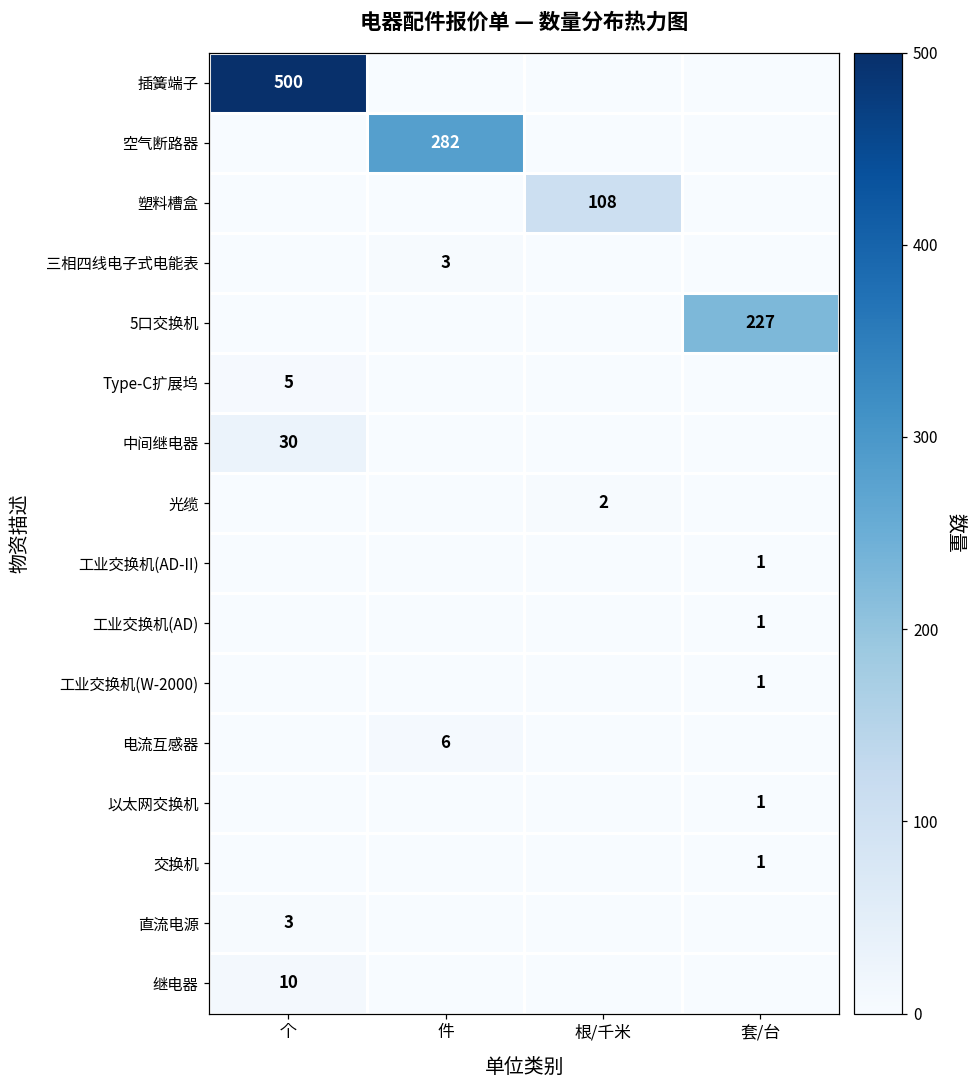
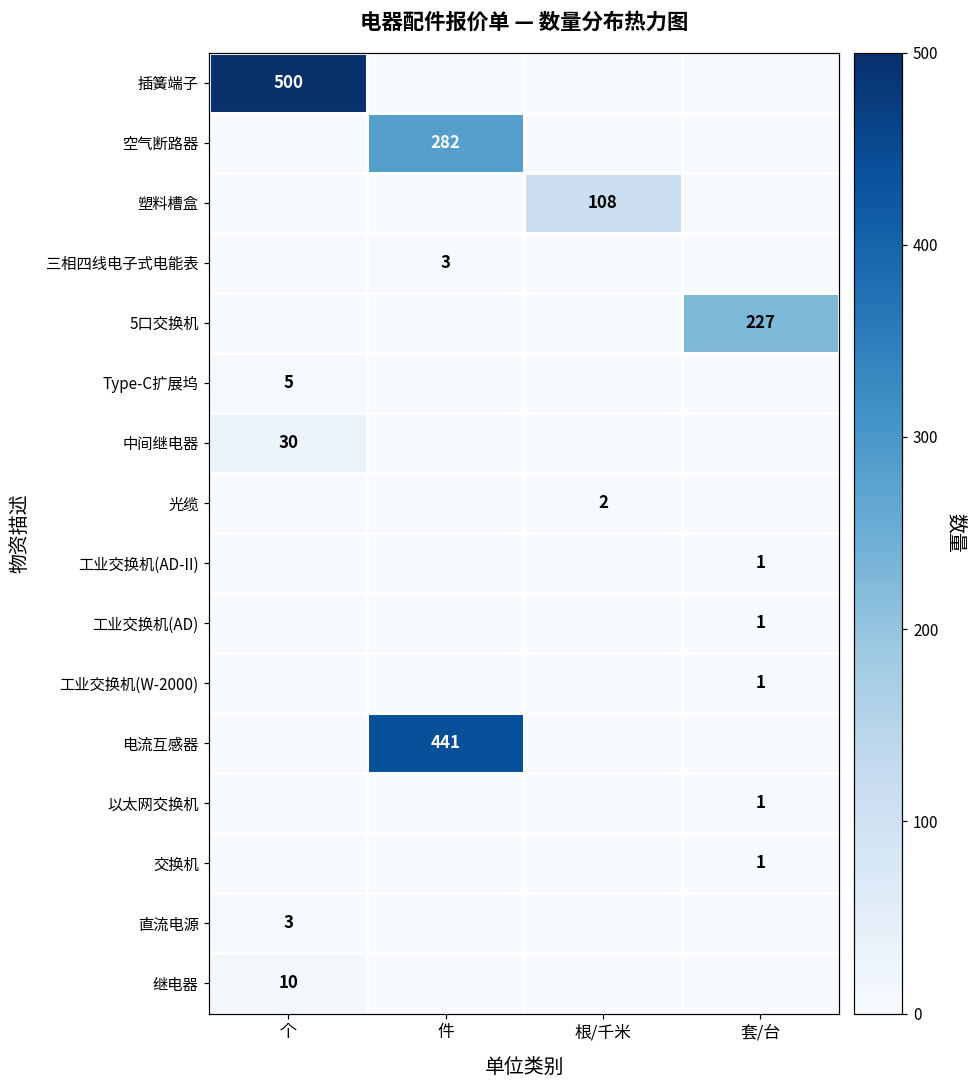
  {
    "插簧端子": {
      "个": 500
    },
    "空气断路器": {
      "件": 282
    },
    "塑料槽盒": {
      "根/千米": 108
    },
    "三相四线电子式电能表": {
      "件": 3
    },
    "5口交换机": {
      "套/台": 227
    },
    "Type-C扩展坞": {
      "个": 5
    },
    "中间继电器": {
      "个": 30
    },
    "光缆": {
      "根/千米": 2
    },
    "工业交换机(AD-II)": {
      "套/台": 1
    },
    "工业交换机(AD)": {
      "套/台": 1
    },
    "工业交换机(W-2000)": {
      "套/台": 1
    },
    "电流互感器": {
-     "件": 6
+     "件": 441
    },
    "以太网交换机": {
      "套/台": 1
    },
    "交换机": {
      "套/台": 1
    },
    "直流电源": {
      "个": 3
    },
    "继电器": {
      "个": 10
    }
  }
